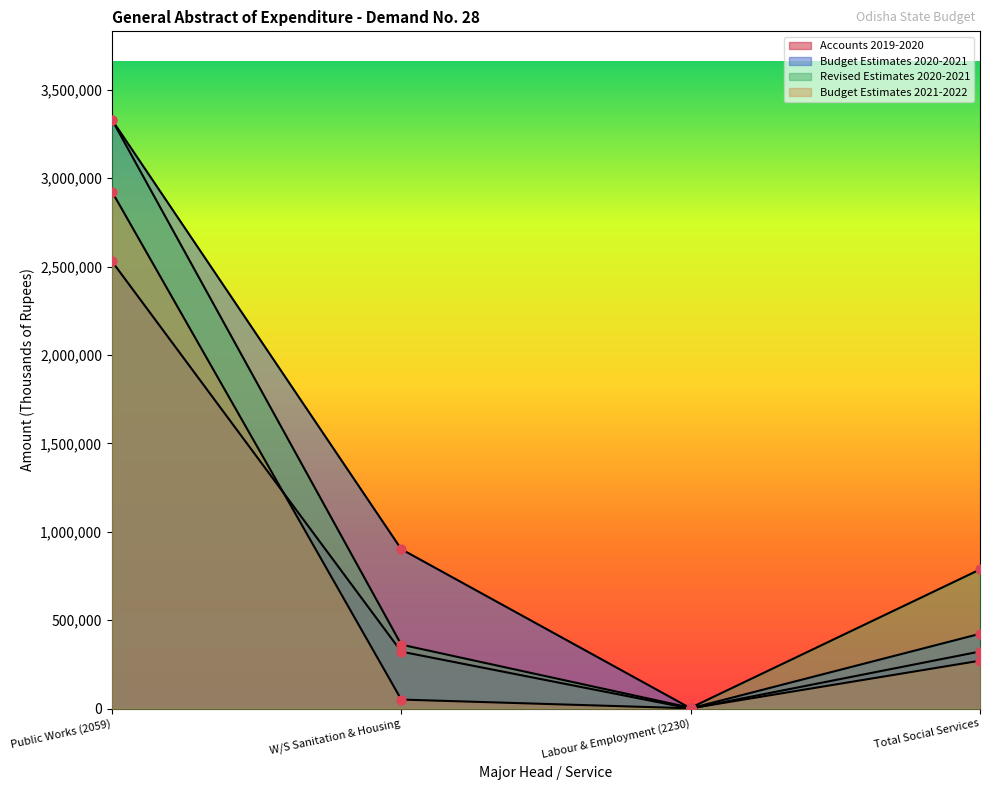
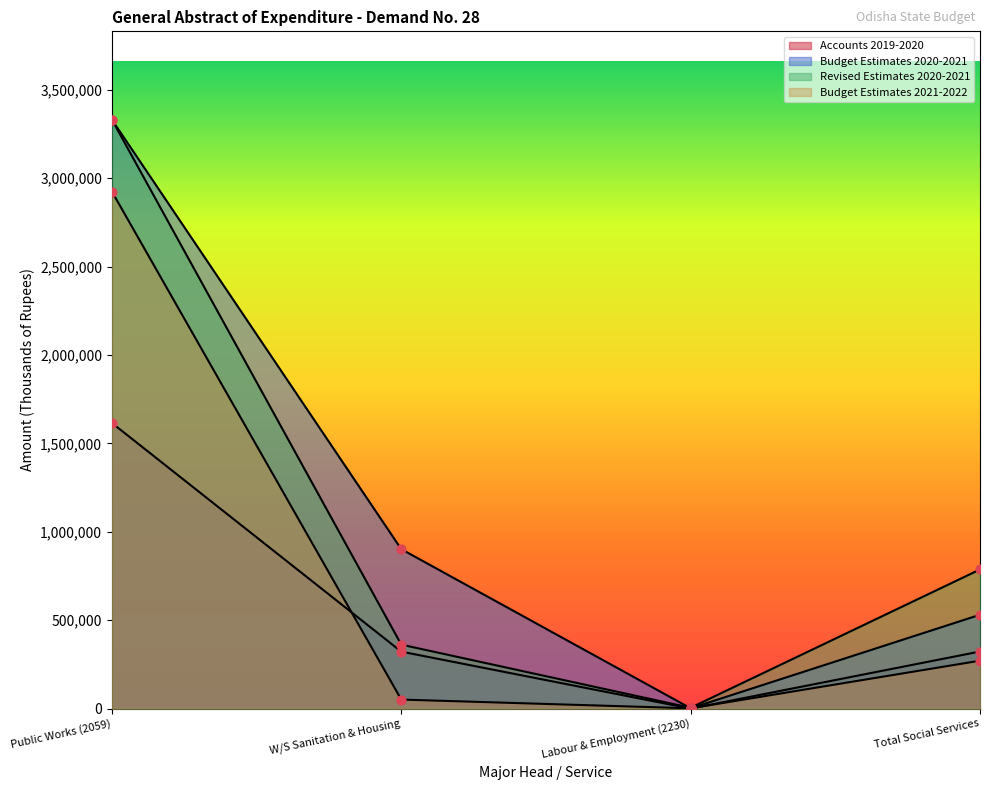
  {
    "Accounts 2019-2020": {
-     "Public Works (2059)": "2,530,000",
+     "Public Works (2059)": "1,620,000",
      "W/S Sanitation & Housing": "320,000",
      "Total Social Services": "320,000"
    },
    "Budget Estimates 2020-2021": {
      "W/S Sanitation & Housing": "900,000",
-     "Total Social Services": "420,000"
+     "Total Social Services": "530,000"
    },
    "Revised Estimates 2020-2021": {
      "W/S Sanitation & Housing": "360,000",
      "Total Social Services": "790,000"
    },
    "Budget Estimates 2021-2022": {
      "Public Works (2059)": "2,920,000",
      "W/S Sanitation & Housing": "50,000",
      "Total Social Services": "270,000"
    }
  }
